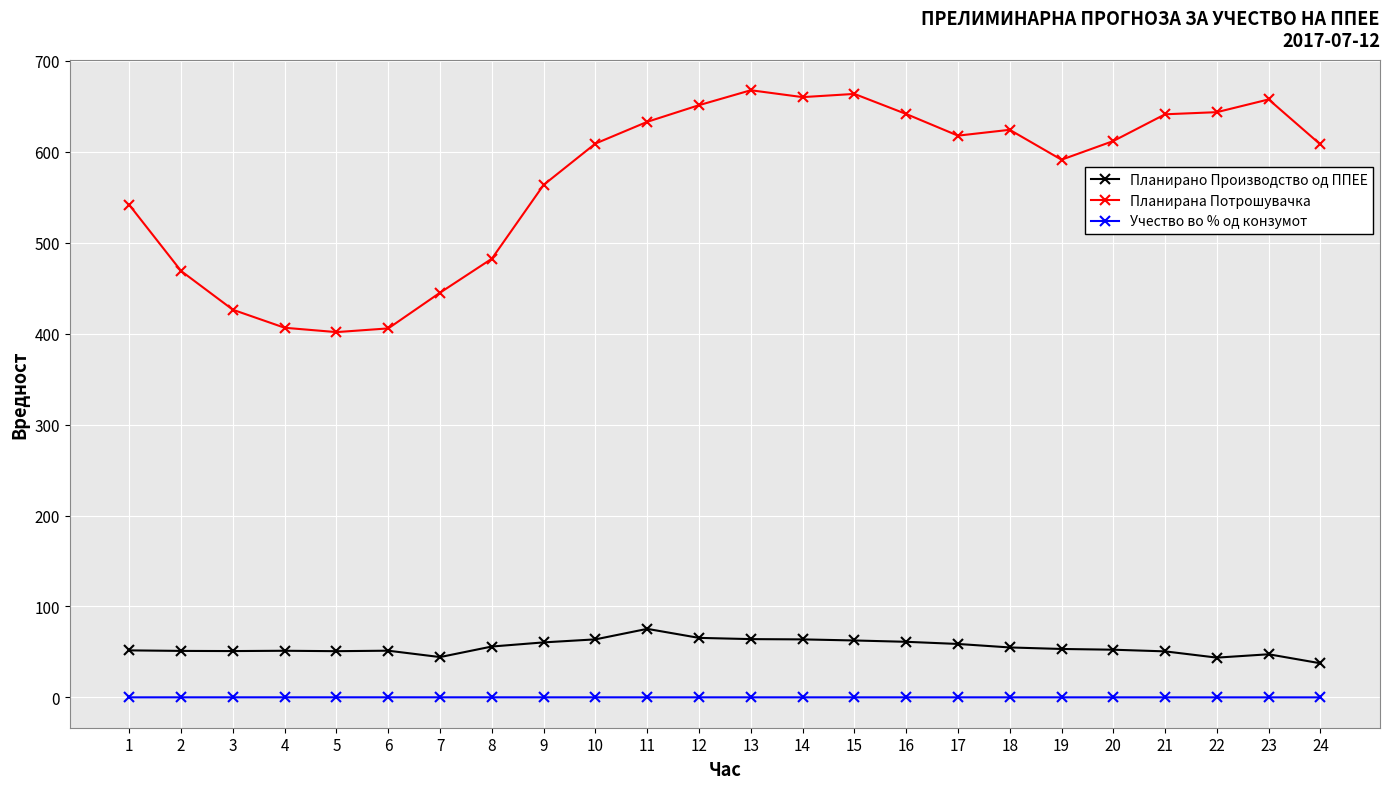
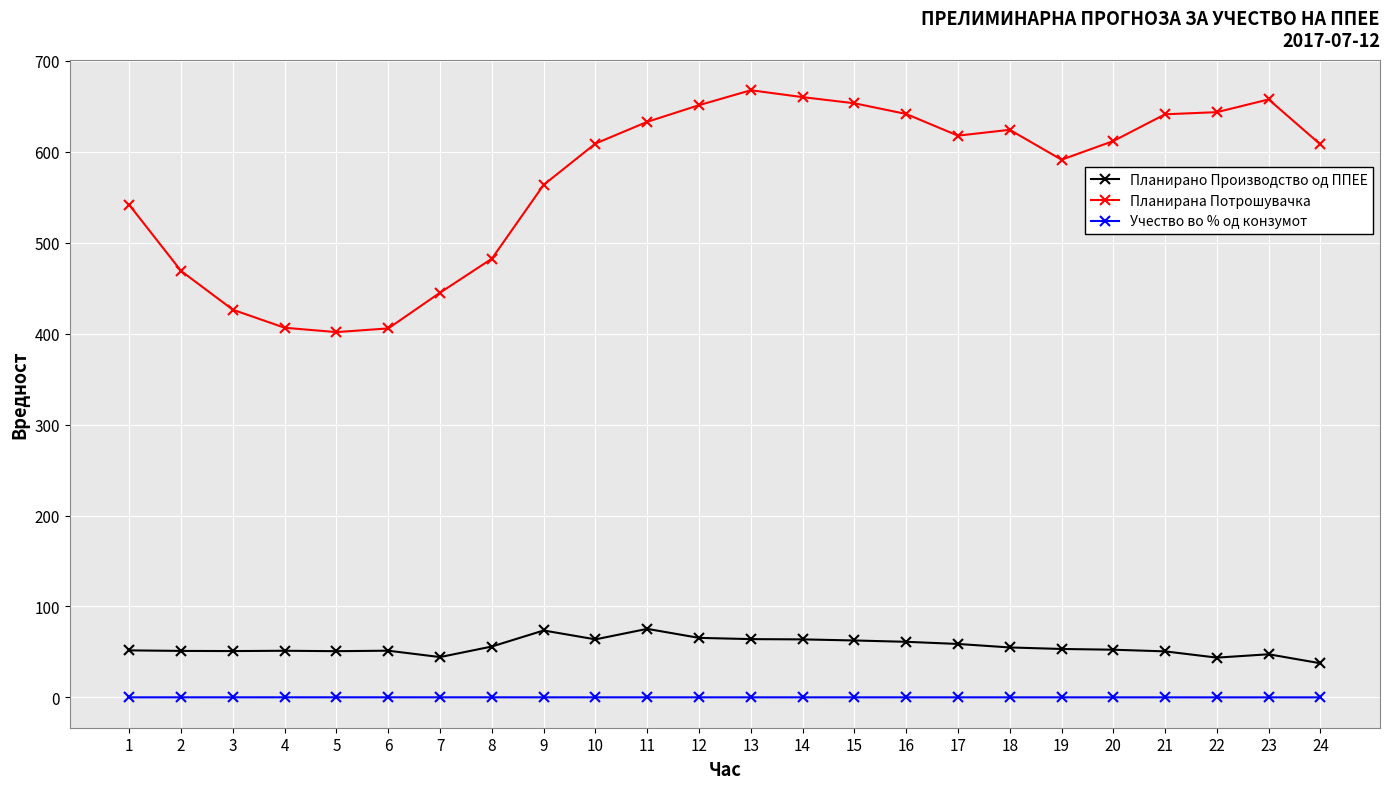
  {
    "Планирано Производство од ППЕЕ": {
      "1": 50,
      "2": 50,
      "3": 50,
      "4": 50,
      "5": 50,
      "6": 50,
      "7": 40,
      "8": 60,
-     "9": 60,
+     "9": 70,
      "10": 60,
      "11": 80,
      "12": 70,
      "13": 60,
      "14": 60,
      "15": 60,
      "16": 60,
      "17": 60,
      "18": 50,
      "19": 50,
      "20": 50,
      "21": 50,
      "22": 40,
      "23": 50,
      "24": 40
    },
    "Планирана Потрошувачка": {
      "1": 540,
      "2": 470,
      "3": 430,
      "4": 410,
      "5": 400,
      "6": 410,
      "7": 450,
      "8": 480,
      "9": 560,
      "10": 610,
      "11": 630,
      "12": 650,
      "13": 670,
      "14": 660,
-     "15": 660,
+     "15": 650,
      "16": 640,
      "17": 620,
      "18": 620,
      "19": 590,
      "20": 610,
      "21": 640,
      "22": 640,
      "23": 660,
      "24": 610
    },
    "Учество во % од конзумот": {
      "1": 0,
      "2": 0,
      "3": 0,
      "4": 0,
      "5": 0,
      "6": 0,
      "7": 0,
      "8": 0,
      "9": 0,
      "10": 0,
      "11": 0,
      "12": 0,
      "13": 0,
      "14": 0,
      "15": 0,
      "16": 0,
      "17": 0,
      "18": 0,
      "19": 0,
      "20": 0,
      "21": 0,
      "22": 0,
      "23": 0,
      "24": 0
    }
  }
